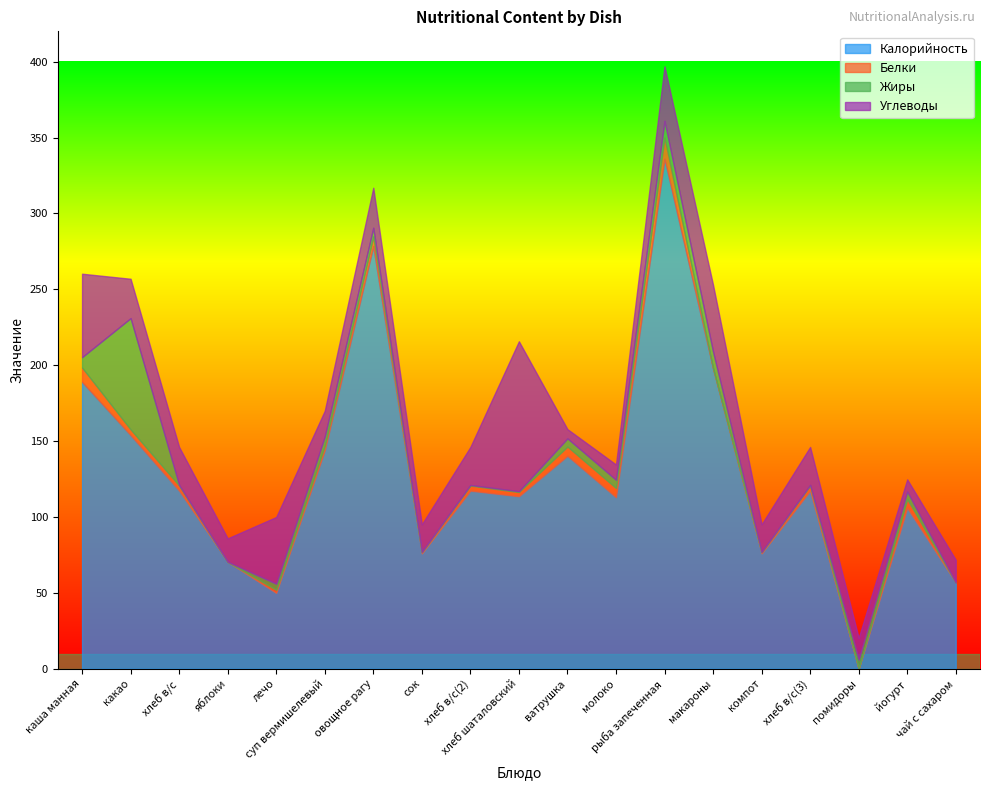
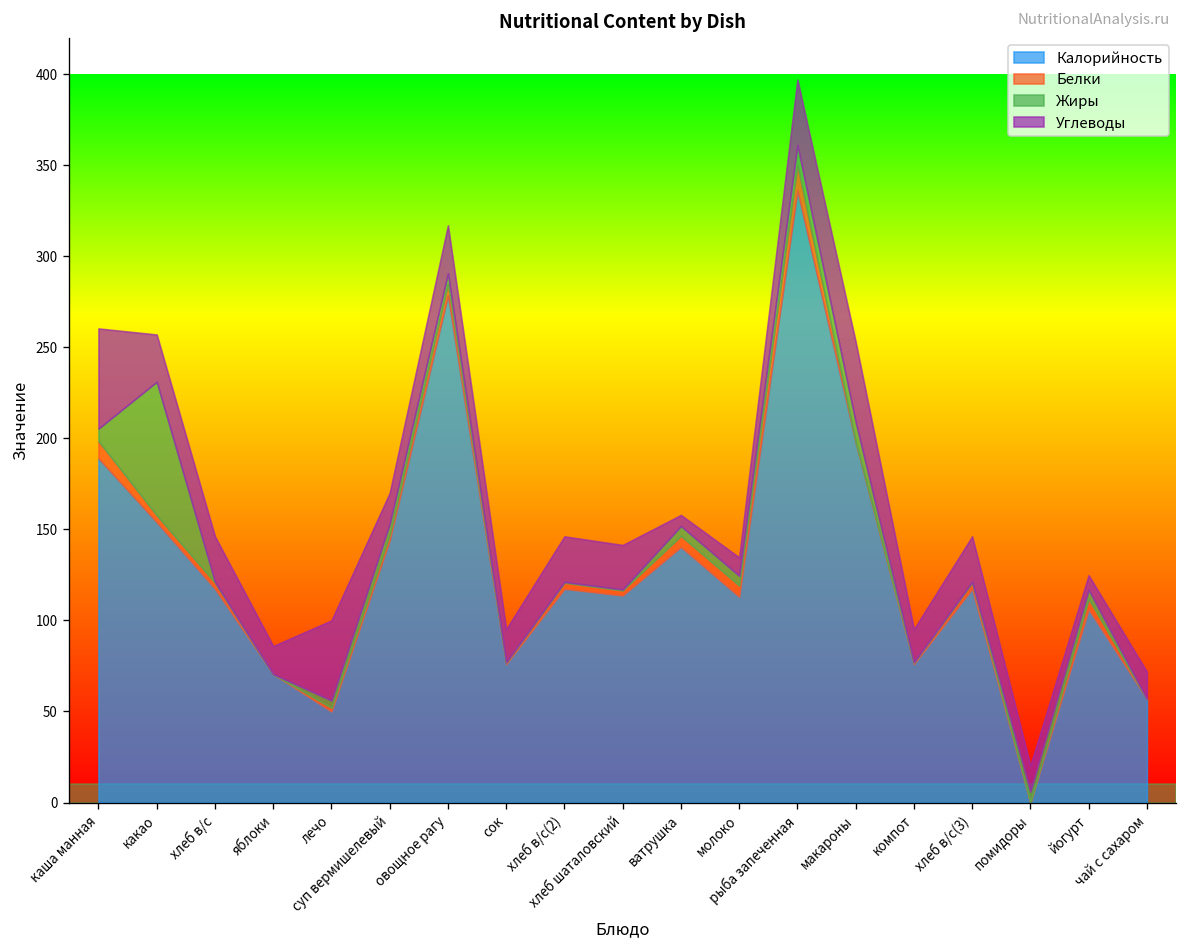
  {
    "Калорийность": {
      "каша манная": 189,
      "какао": 154,
      "хлеб в/с": 117,
      "лечо": 50,
      "суп вермишелевый": 144,
      "овощное рагу": 279,
      "хлеб в/с(2)": 117,
      "хлеб шаталовский": 114,
      "ватрушка": 140,
      "молоко": 113,
      "рыба запеченная": 336,
      "хлеб в/с(3)": 117,
      "йогурт": 106
    },
    "Белки": {
      "каша манная": 9,
      "какао": 4,
      "лечо": 2,
      "суп вермишелевый": 3,
      "овощное рагу": 6,
      "ватрушка": 6,
      "молоко": 6,
      "рыба запеченная": 14,
      "йогурт": 6
    },
    "Жиры": {
      "каша манная": 7,
      "какао": 73,
      "лечо": 4,
      "суп вермишелевый": 6,
      "овощное рагу": 6,
      "ватрушка": 5,
      "молоко": 5,
      "рыба запеченная": 11,
      "макароны": 11,
      "йогурт": 5
    },
    "Углеводы": {
      "каша манная": 55,
      "какао": 26,
      "хлеб в/с": 25,
      "яблоки": 15,
      "лечо": 44,
      "суп вермишелевый": 17,
      "овощное рагу": 26,
      "сок": 18,
      "хлеб в/с(2)": 25,
-     "хлеб шаталовский": 99,
+     "хлеб шаталовский": 24,
      "ватрушка": 6,
      "молоко": 10,
      "рыба запеченная": 36,
      "макароны": 44,
      "компот": 18,
      "хлеб в/с(3)": 25,
      "помидоры": 14,
      "йогурт": 8,
      "чай с сахаром": 15
    }
  }
